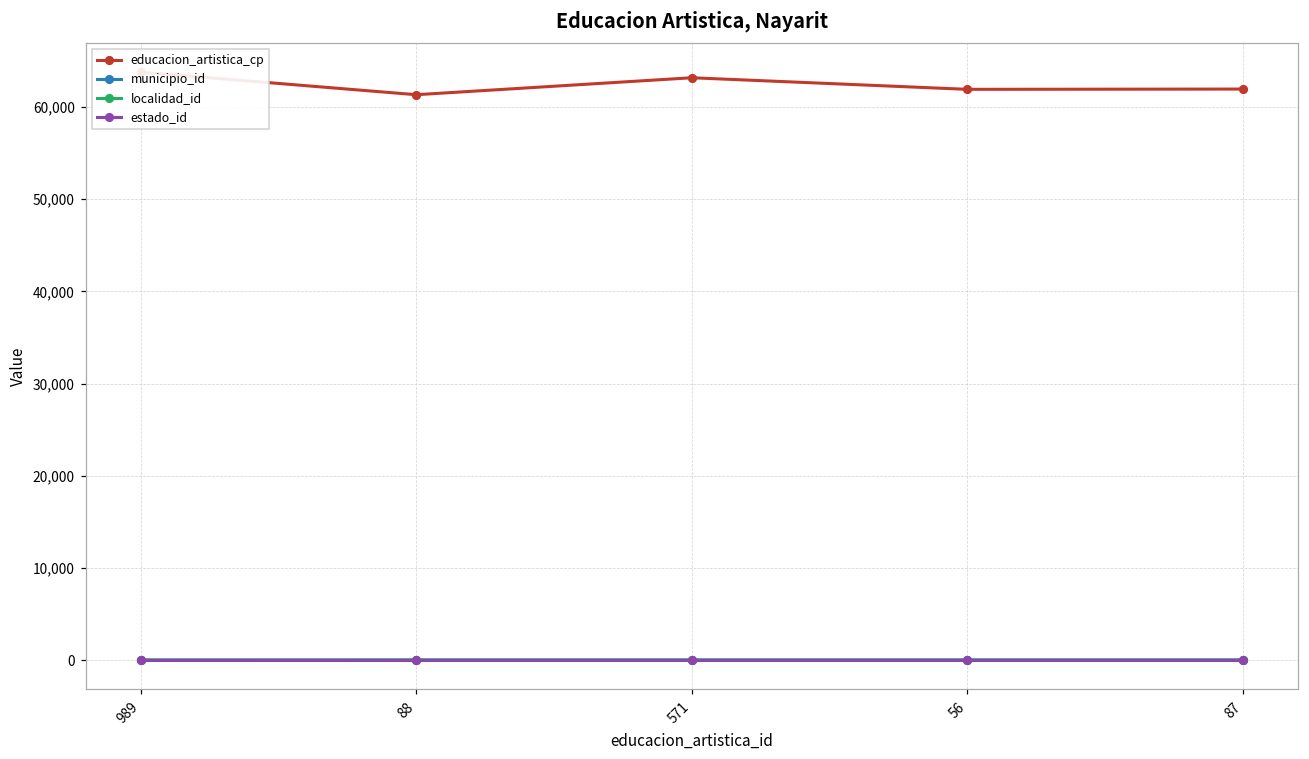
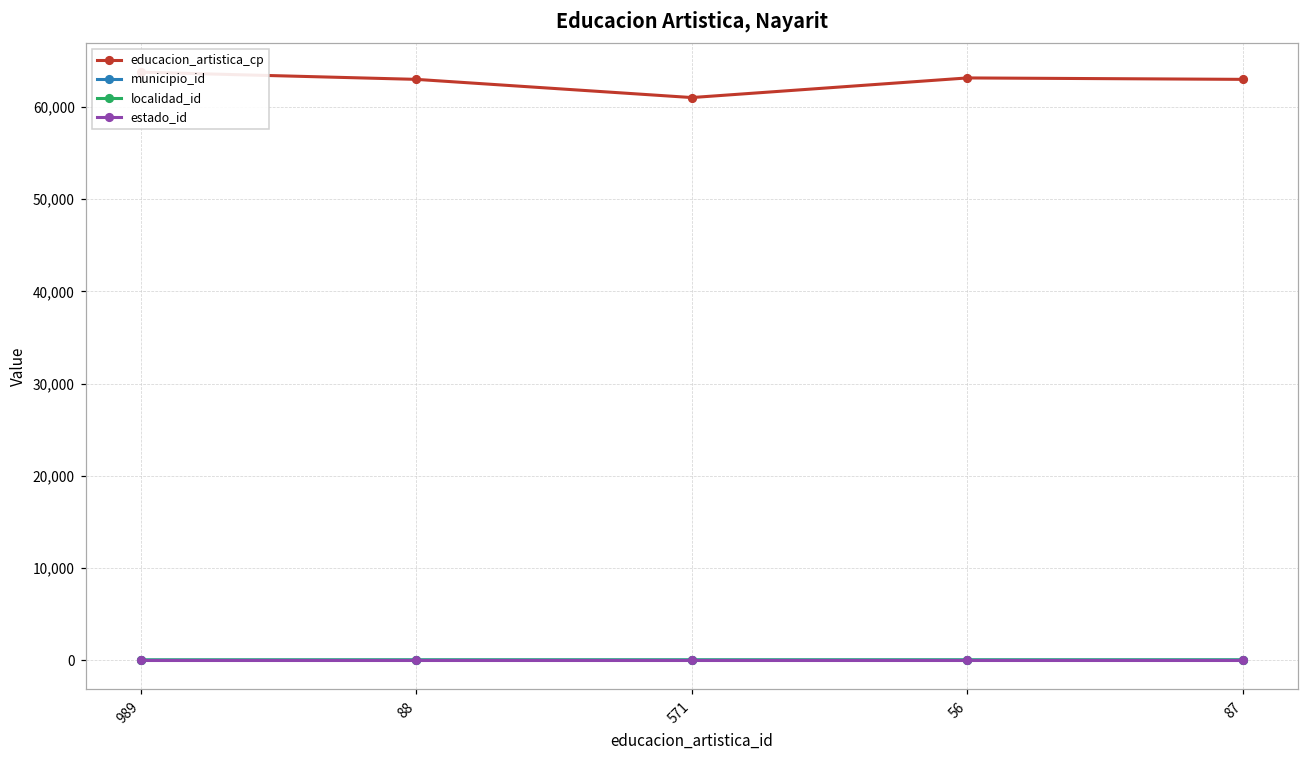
  {
    "educacion_artistica_cp": {
-     "88": "61,000",
-     "571": "63,000",
-     "56": "62,000",
-     "87": "62,000"
+     "88": "63,000",
+     "571": "61,000",
+     "56": "63,000",
+     "87": "63,000"
    },
    "estado_id": {
      "989": "0",
      "88": "0",
      "571": "0",
      "56": "0",
      "87": "0"
    }
  }
